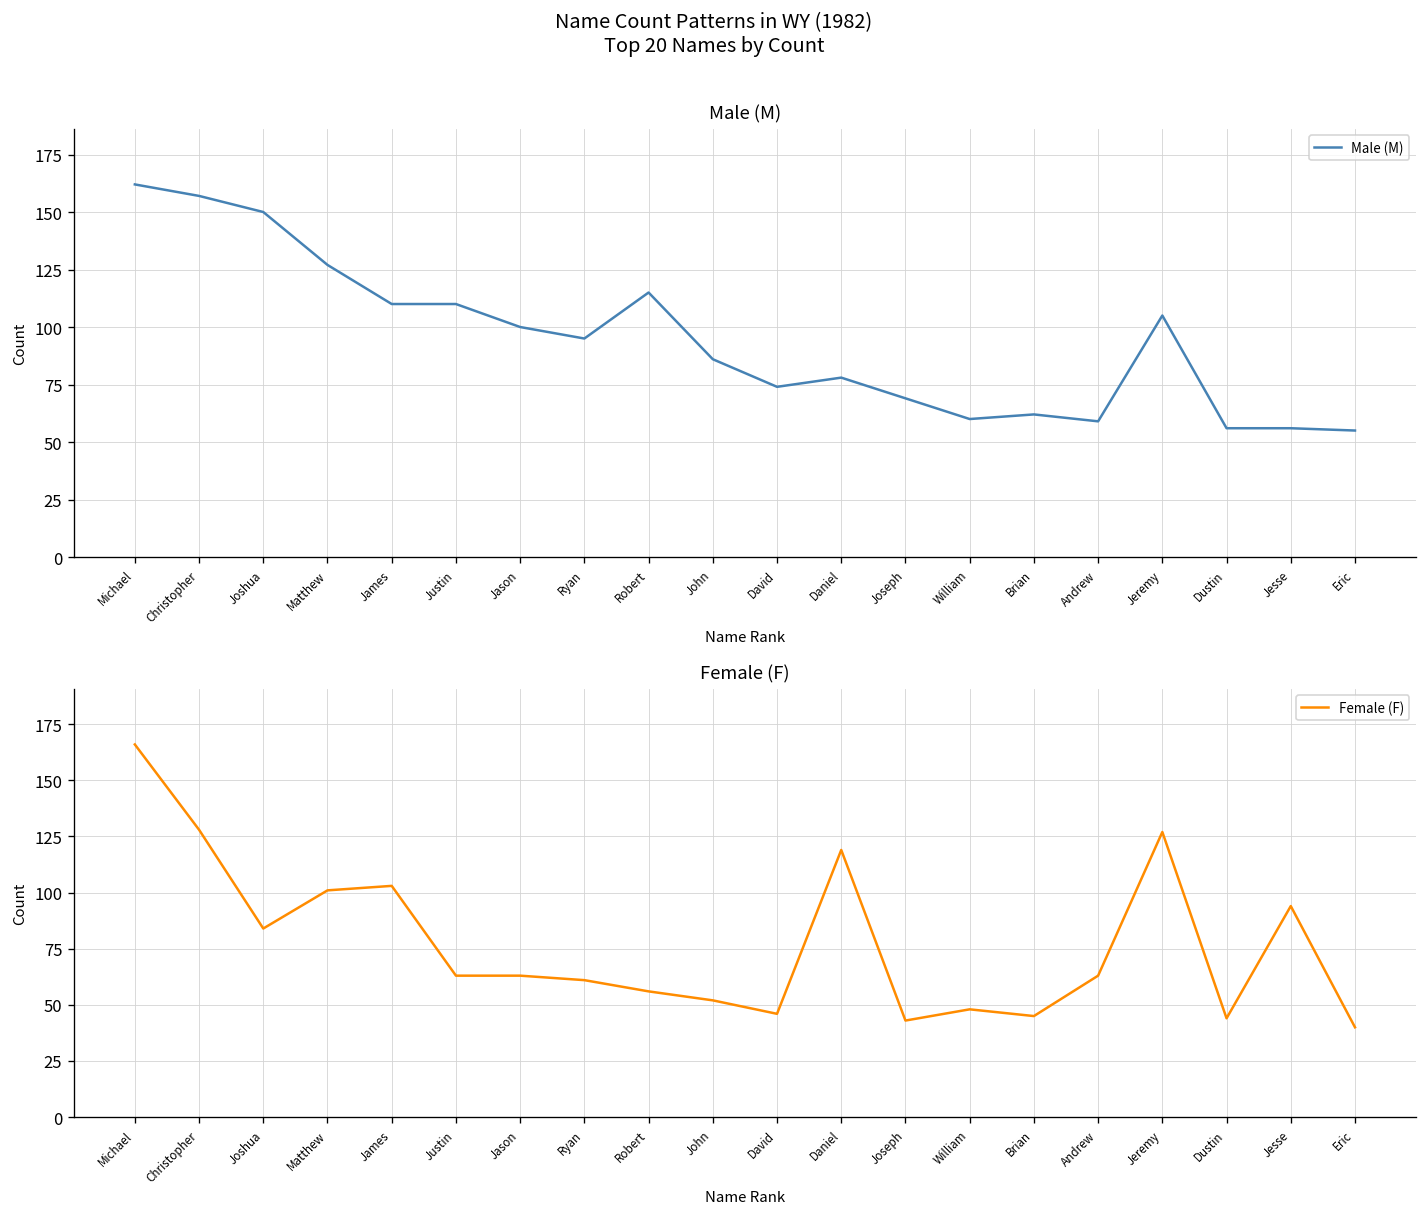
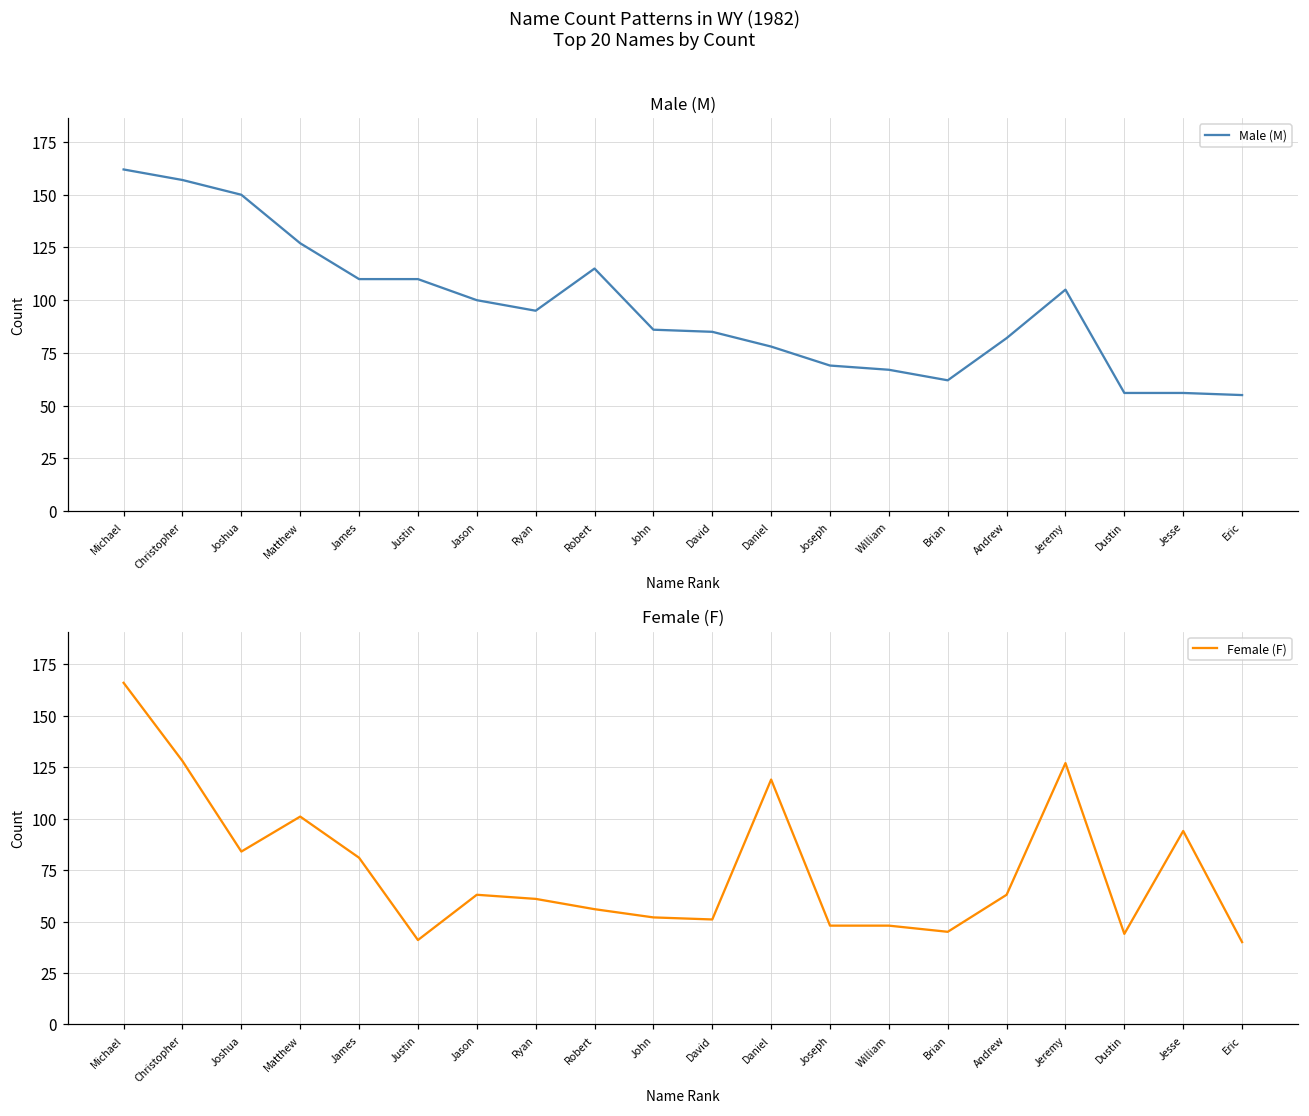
  {
    "Male (M)": {
      "Michael": 162,
      "Christopher": 157,
      "Joshua": 150,
      "Matthew": 127,
      "James": 110,
      "Justin": 110,
      "Jason": 100,
      "Ryan": 95,
      "Robert": 115,
      "John": 86,
-     "David": 74,
+     "David": 85,
      "Daniel": 78,
      "Joseph": 69,
-     "William": 60,
+     "William": 67,
      "Brian": 62,
-     "Andrew": 59,
+     "Andrew": 82,
      "Jeremy": 105,
      "Dustin": 56,
      "Jesse": 56,
      "Eric": 55
    },
    "Female (F)": {
      "Michael": 166,
      "Christopher": 128,
      "Joshua": 84,
      "Matthew": 101,
-     "James": 103,
-     "Justin": 63,
+     "James": 81,
+     "Justin": 41,
      "Jason": 63,
      "Ryan": 61,
      "Robert": 56,
      "John": 52,
-     "David": 46,
+     "David": 51,
      "Daniel": 119,
-     "Joseph": 43,
+     "Joseph": 48,
      "William": 48,
      "Brian": 45,
      "Andrew": 63,
      "Jeremy": 127,
      "Dustin": 44,
      "Jesse": 94,
      "Eric": 40
    }
  }
